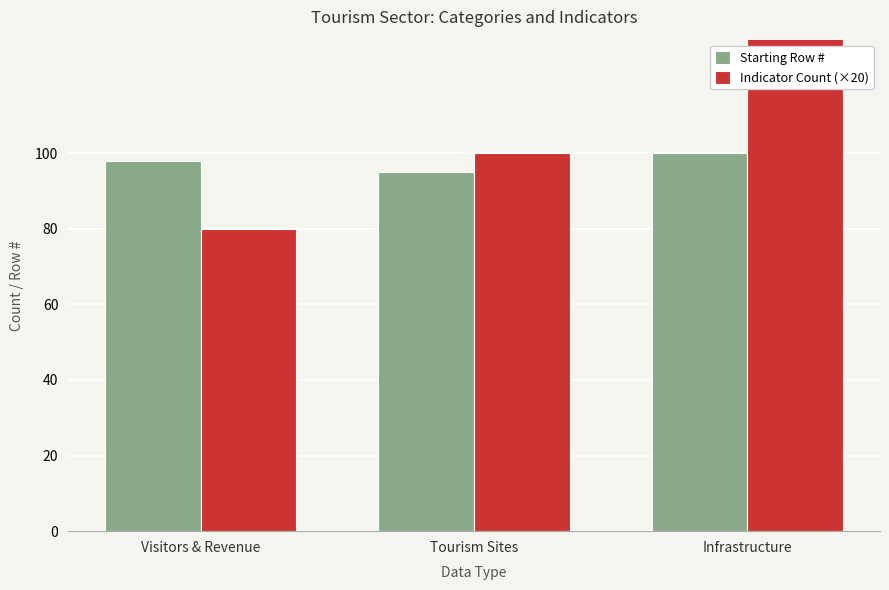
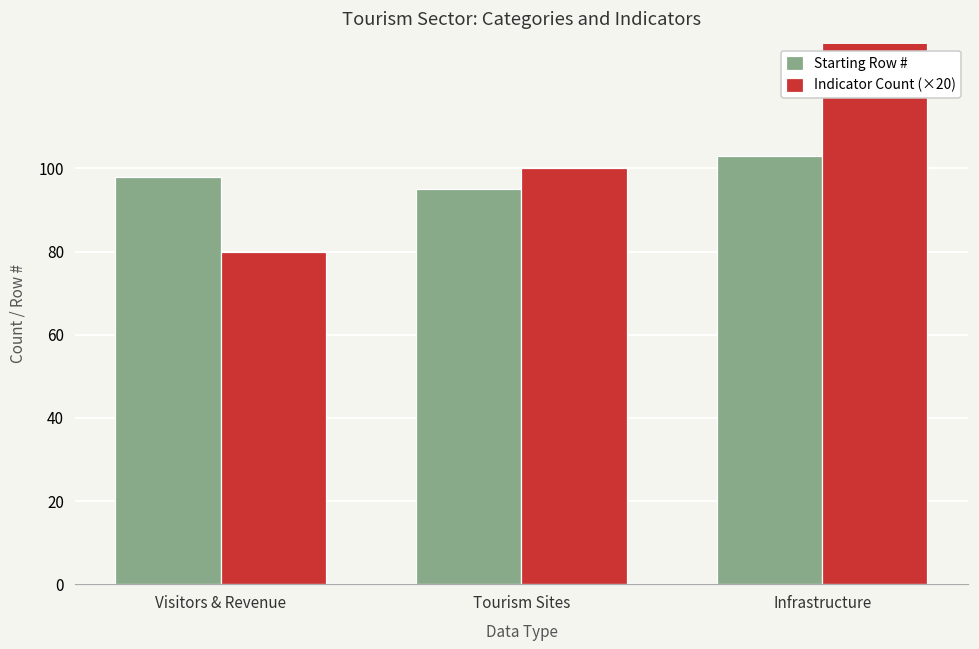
  {
    "Starting Row #": {
      "Visitors & Revenue": 98,
      "Tourism Sites": 95,
-     "Infrastructure": 100
+     "Infrastructure": 103
    },
    "Indicator Count (×20)": {
      "Visitors & Revenue": 80,
      "Tourism Sites": 100
    }
  }
